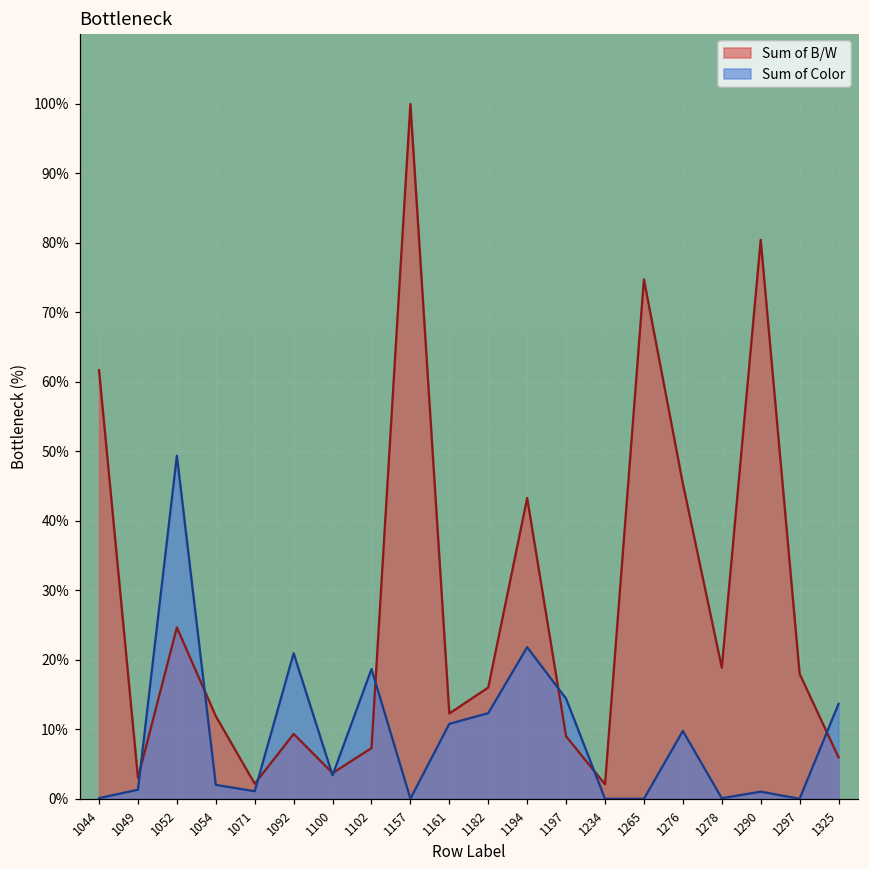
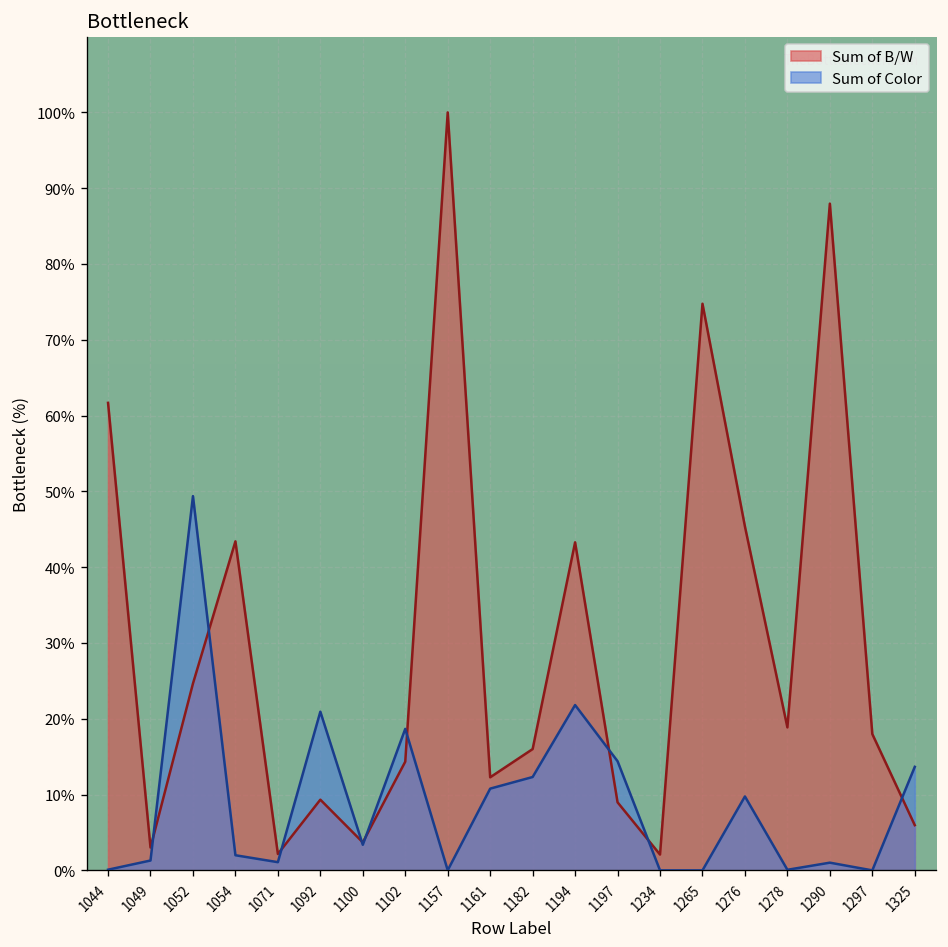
  {
    "Sum of B/W": {
      "1044": "62%",
      "1049": "3%",
      "1052": "25%",
-     "1054": "12%",
+     "1054": "43%",
      "1071": "2%",
      "1092": "9%",
-     "1102": "7%",
+     "1102": "14%",
      "1157": "100%",
      "1161": "12%",
      "1182": "16%",
      "1194": "43%",
      "1197": "9%",
      "1234": "2%",
      "1265": "75%",
      "1276": "45%",
      "1278": "19%",
-     "1290": "80%",
+     "1290": "88%",
      "1297": "18%",
      "1325": "6%"
    },
    "Sum of Color": {
      "1044": "0%",
      "1049": "1%",
      "1052": "49%",
      "1054": "2%",
      "1071": "1%",
      "1092": "21%",
      "1102": "19%",
      "1157": "0%",
      "1161": "11%",
      "1182": "12%",
      "1194": "22%",
      "1197": "14%",
      "1234": "0%",
      "1265": "0%",
      "1276": "10%",
      "1278": "0%",
      "1290": "1%",
      "1297": "0%",
      "1325": "14%"
    }
  }
